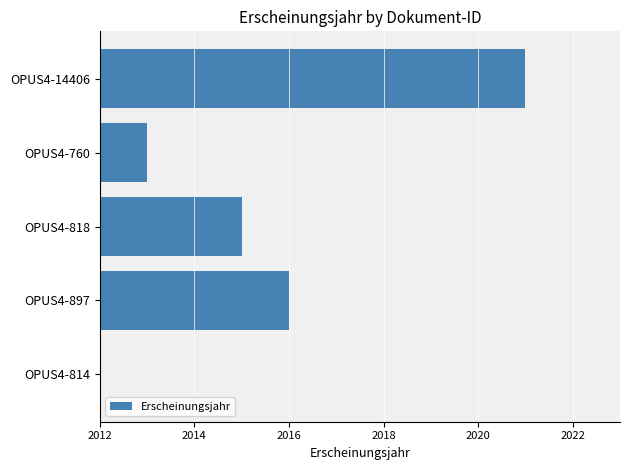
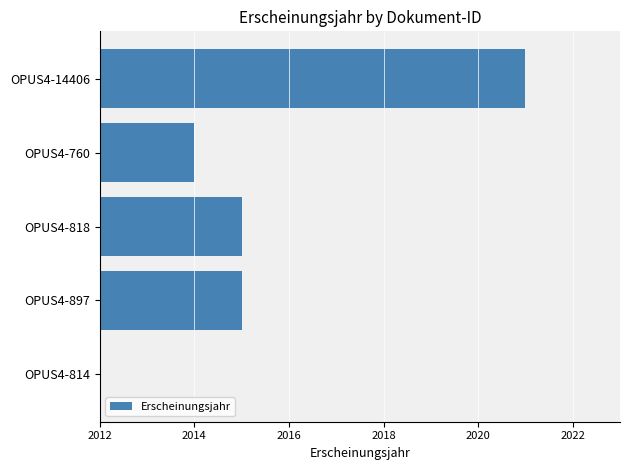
  {
    "OPUS4-14406": 2021,
-   "OPUS4-760": 2013,
+   "OPUS4-760": 2014,
    "OPUS4-818": 2015,
-   "OPUS4-897": 2016,
+   "OPUS4-897": 2015,
    "OPUS4-814": 2012
  }
